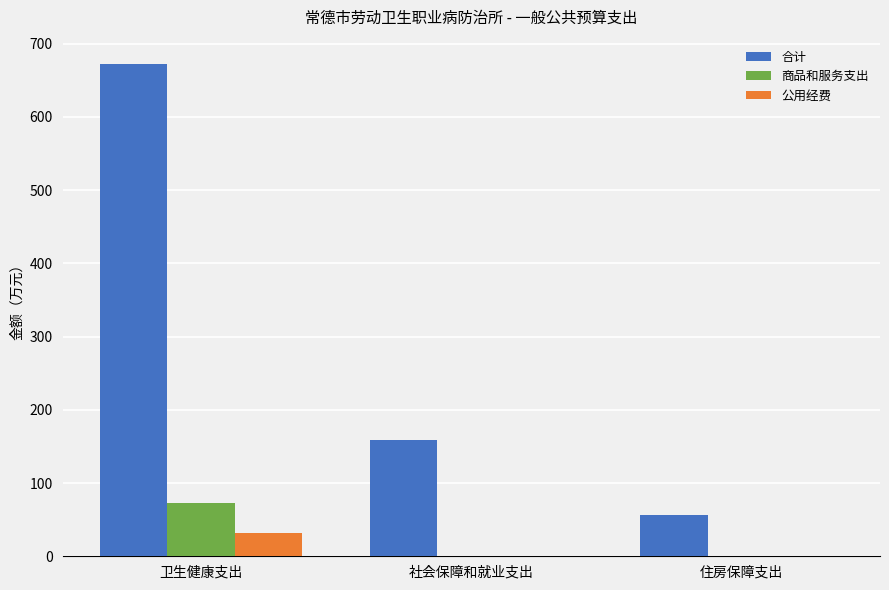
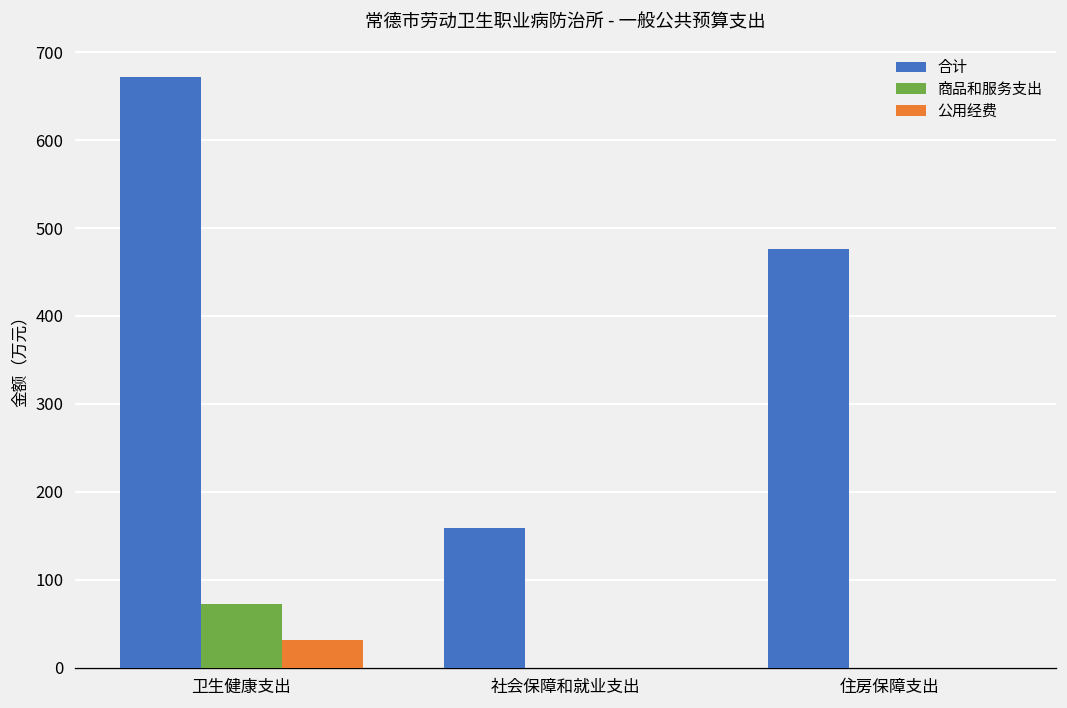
  {
    "合计": {
      "卫生健康支出": 670,
      "社会保障和就业支出": 160,
-     "住房保障支出": 60
+     "住房保障支出": 480
    },
    "商品和服务支出": {
      "卫生健康支出": 70,
      "社会保障和就业支出": 0,
      "住房保障支出": 0
    },
    "公用经费": {
      "卫生健康支出": 30,
      "社会保障和就业支出": 0,
      "住房保障支出": 0
    }
  }
